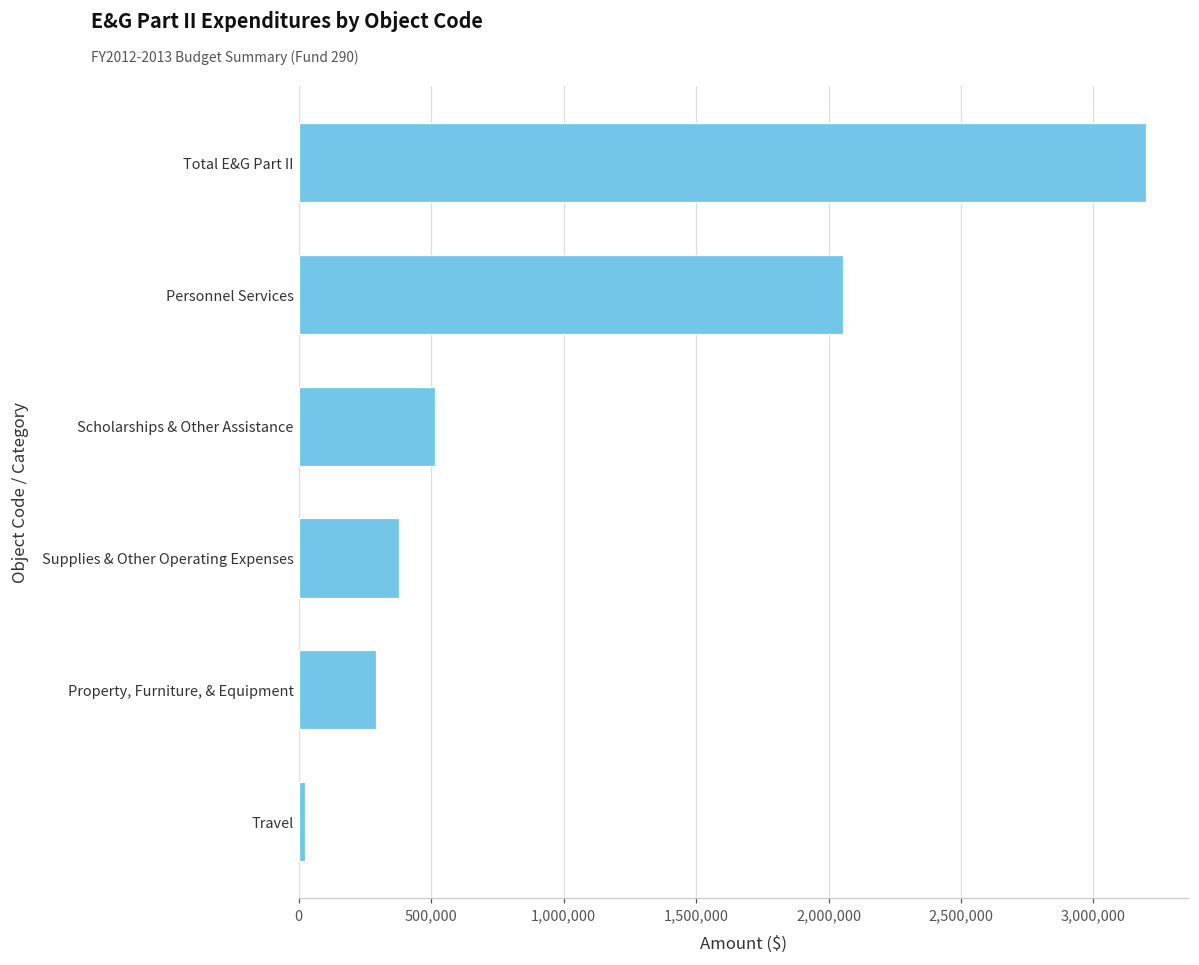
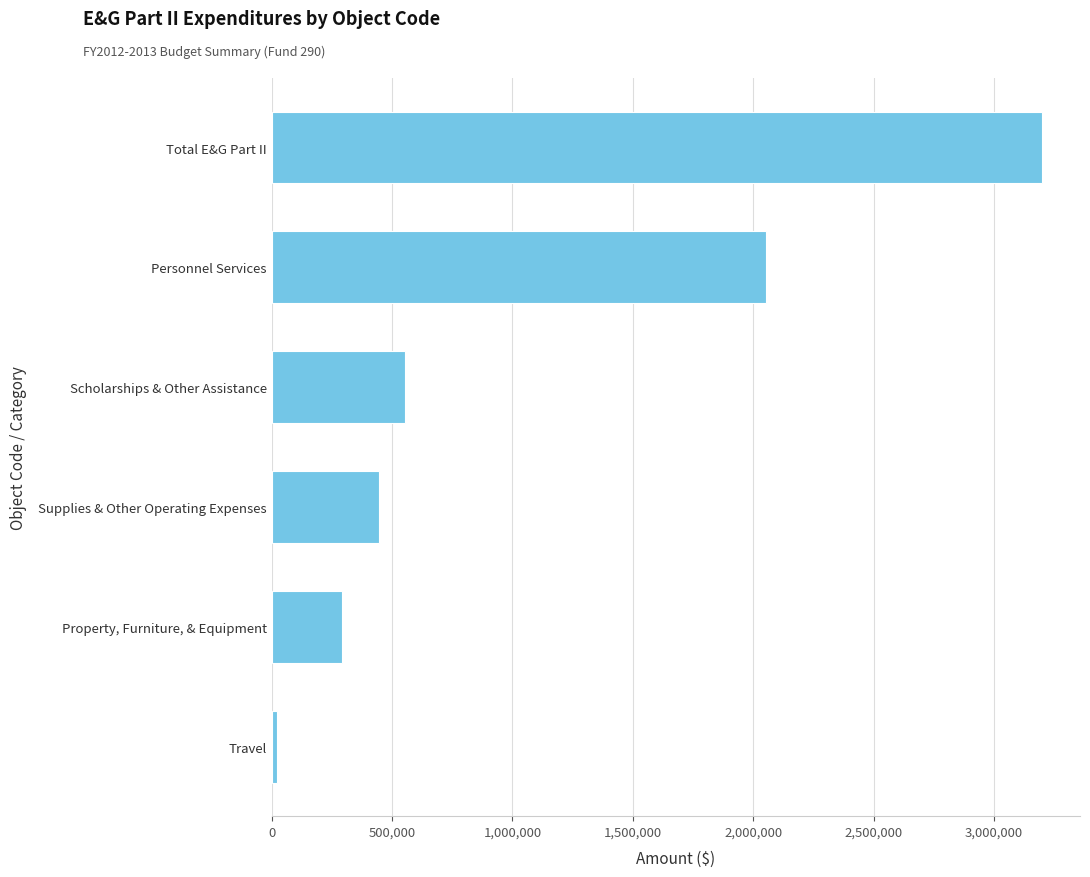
  {
    "Total E&G Part II": "3,200,000",
    "Personnel Services": "2,050,000",
-   "Scholarships & Other Assistance": "510,000",
-   "Supplies & Other Operating Expenses": "380,000",
+   "Scholarships & Other Assistance": "550,000",
+   "Supplies & Other Operating Expenses": "450,000",
    "Property, Furniture, & Equipment": "290,000",
    "Travel": "20,000"
  }
